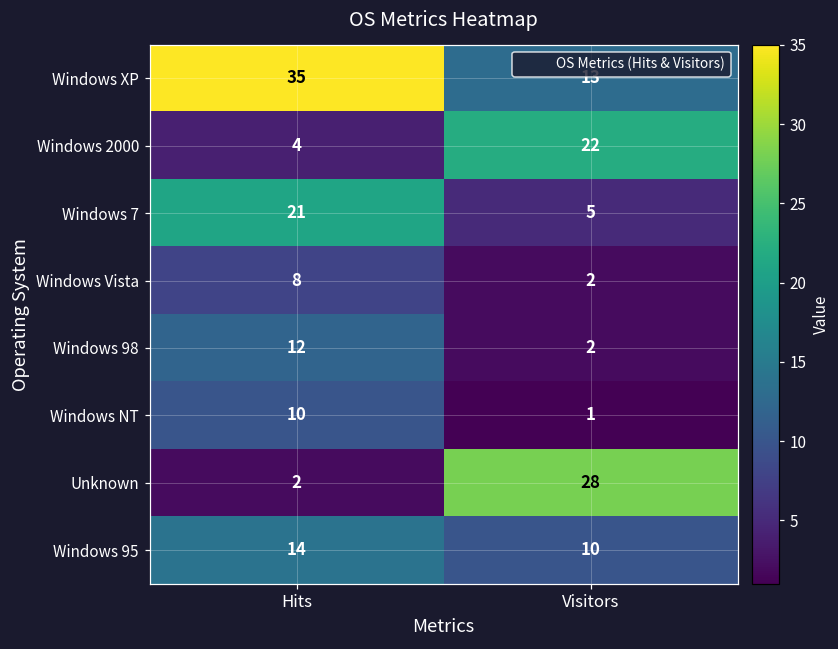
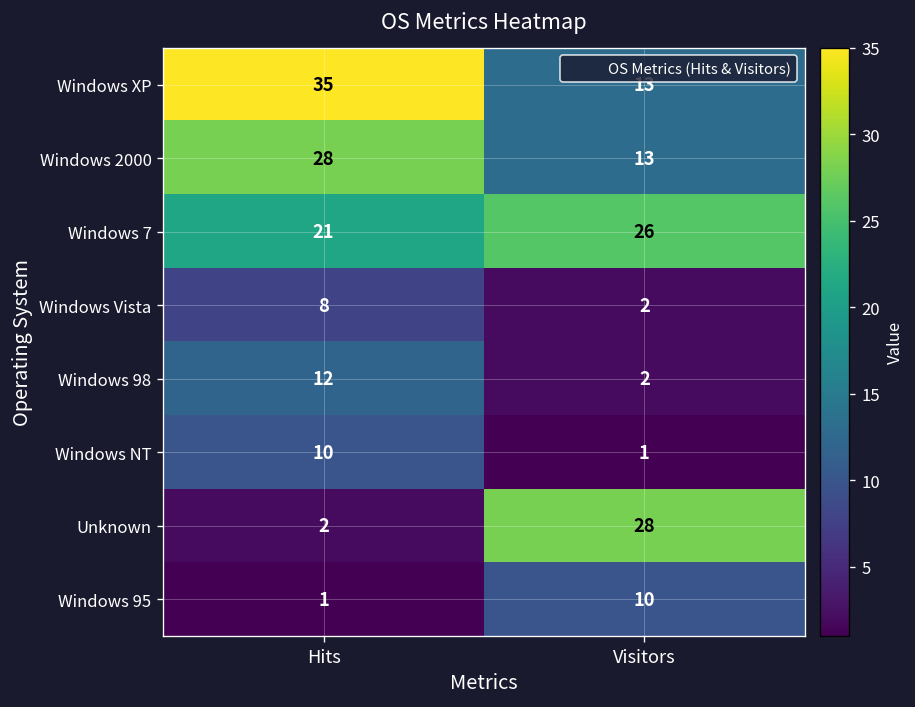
  {
    "Windows XP": {
      "Hits": 35
    },
    "Windows 2000": {
-     "Hits": 4,
-     "Visitors": 22
+     "Hits": 28,
+     "Visitors": 13
    },
    "Windows 7": {
      "Hits": 21,
-     "Visitors": 5
+     "Visitors": 26
    },
    "Windows Vista": {
      "Hits": 8,
      "Visitors": 2
    },
    "Windows 98": {
      "Hits": 12,
      "Visitors": 2
    },
    "Windows NT": {
      "Hits": 10,
      "Visitors": 1
    },
    "Unknown": {
      "Hits": 2,
      "Visitors": 28
    },
    "Windows 95": {
-     "Hits": 14,
+     "Hits": 1,
      "Visitors": 10
    }
  }
